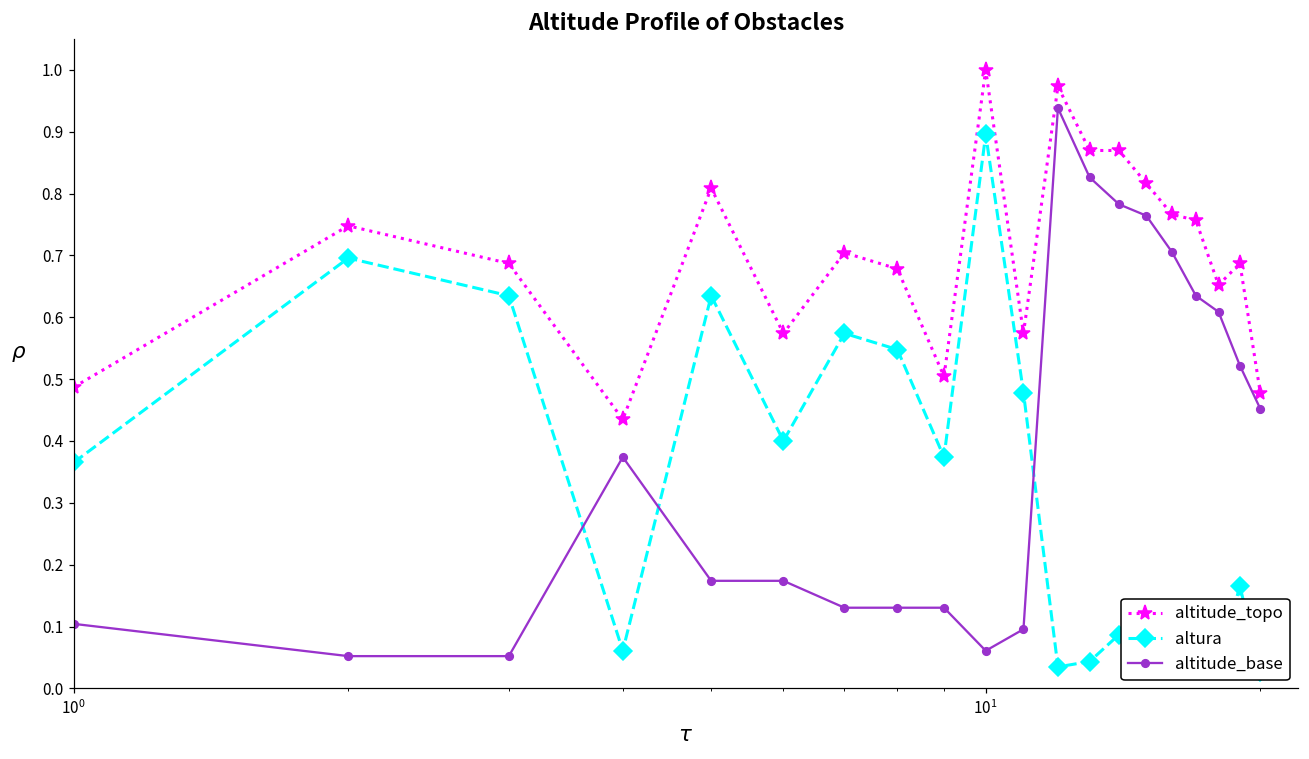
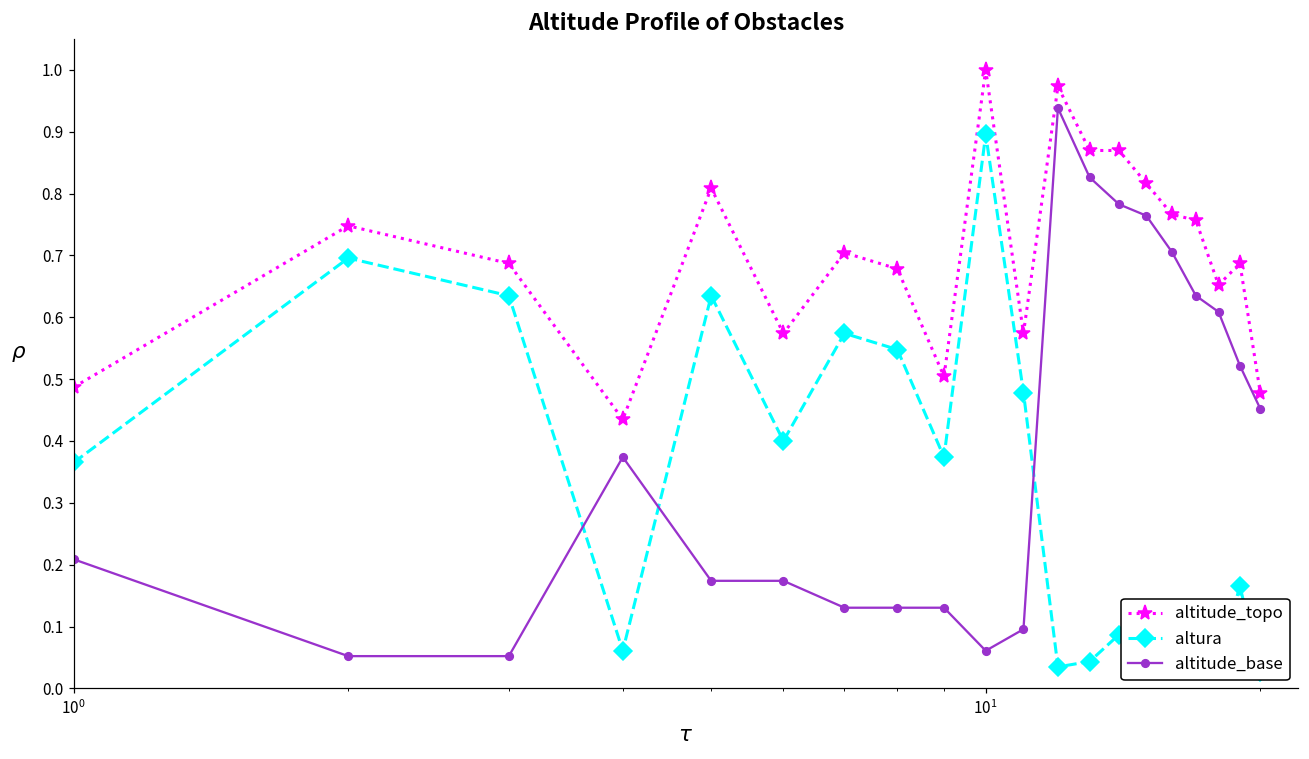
  {
    "altitude_topo": {
      "10^0": 0.49,
      "10^1": 1.00
    },
    "altura": {
      "10^0": 0.37,
      "10^1": 0.90
    },
    "altitude_base": {
-     "10^0": 0.10,
+     "10^0": 0.21,
      "10^1": 0.06
    }
  }
